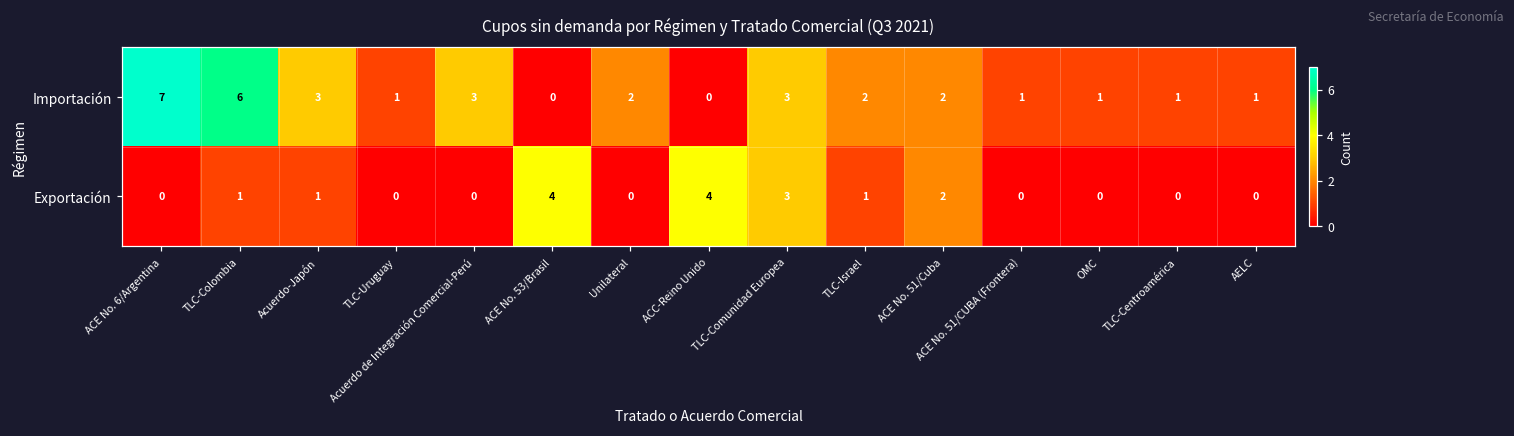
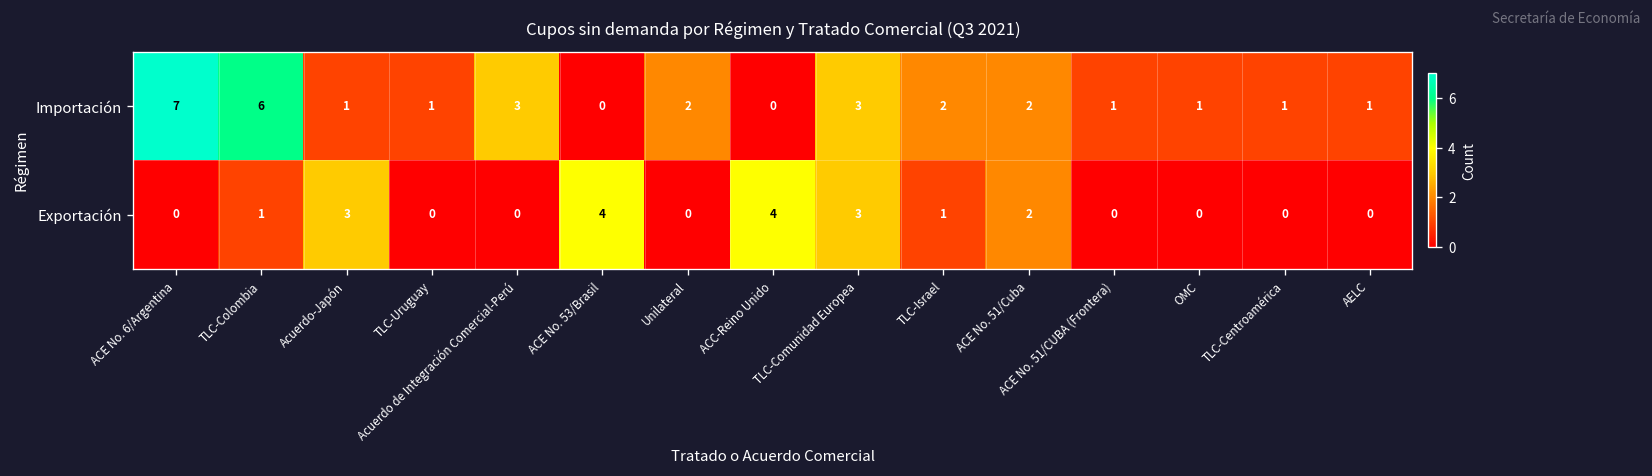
  {
    "Importación": {
      "ACE No. 6/Argentina": 7,
      "TLC-Colombia": 6,
-     "Acuerdo-Japón": 3,
+     "Acuerdo-Japón": 1,
      "TLC-Uruguay": 1,
      "Acuerdo de Integración Comercial-Perú": 3,
      "ACE No. 53/Brasil": 0,
      "Unilateral": 2,
      "ACC-Reino Unido": 0,
      "TLC-Comunidad Europea": 3,
      "TLC-Israel": 2,
      "ACE No. 51/Cuba": 2,
      "ACE No. 51/CUBA (Frontera)": 1,
      "OMC": 1,
      "TLC-Centroamérica": 1,
      "AELC": 1
    },
    "Exportación": {
      "ACE No. 6/Argentina": 0,
      "TLC-Colombia": 1,
-     "Acuerdo-Japón": 1,
+     "Acuerdo-Japón": 3,
      "TLC-Uruguay": 0,
      "Acuerdo de Integración Comercial-Perú": 0,
      "ACE No. 53/Brasil": 4,
      "Unilateral": 0,
      "ACC-Reino Unido": 4,
      "TLC-Comunidad Europea": 3,
      "TLC-Israel": 1,
      "ACE No. 51/Cuba": 2,
      "ACE No. 51/CUBA (Frontera)": 0,
      "OMC": 0,
      "TLC-Centroamérica": 0,
      "AELC": 0
    }
  }
